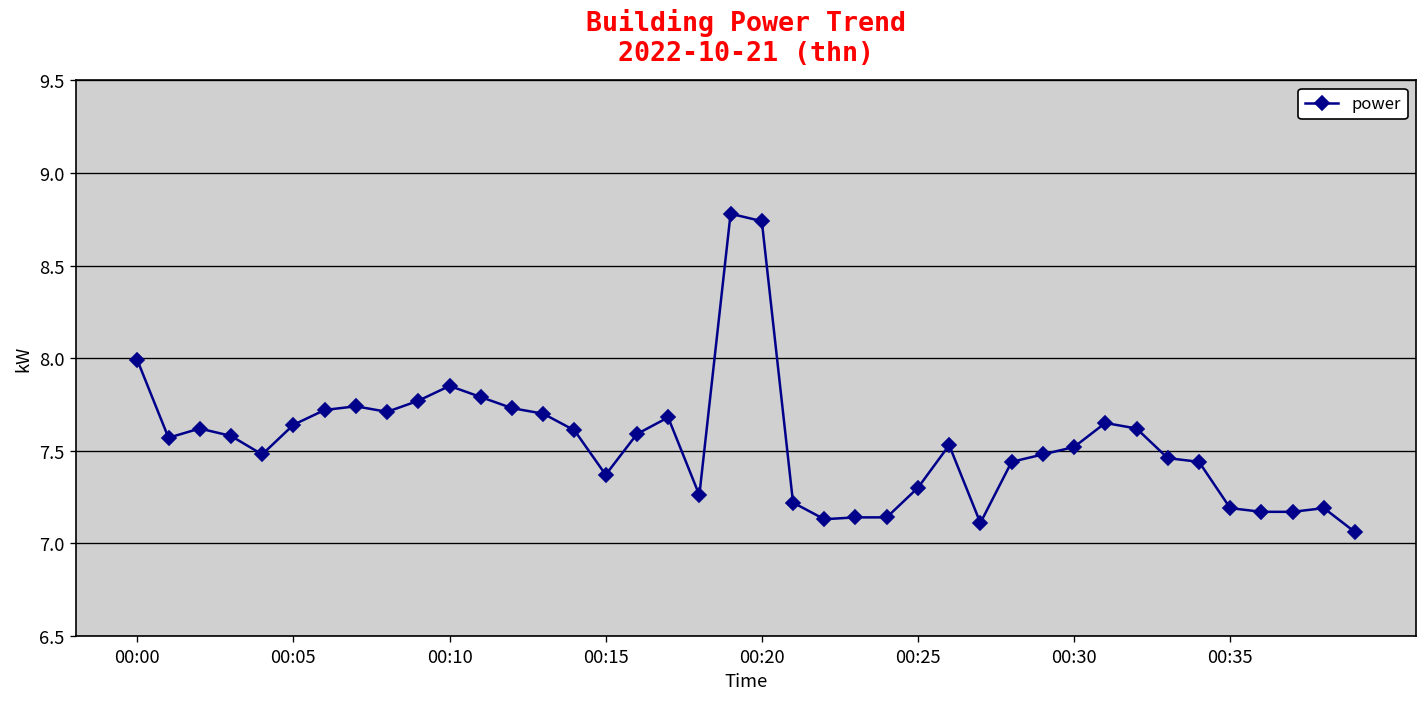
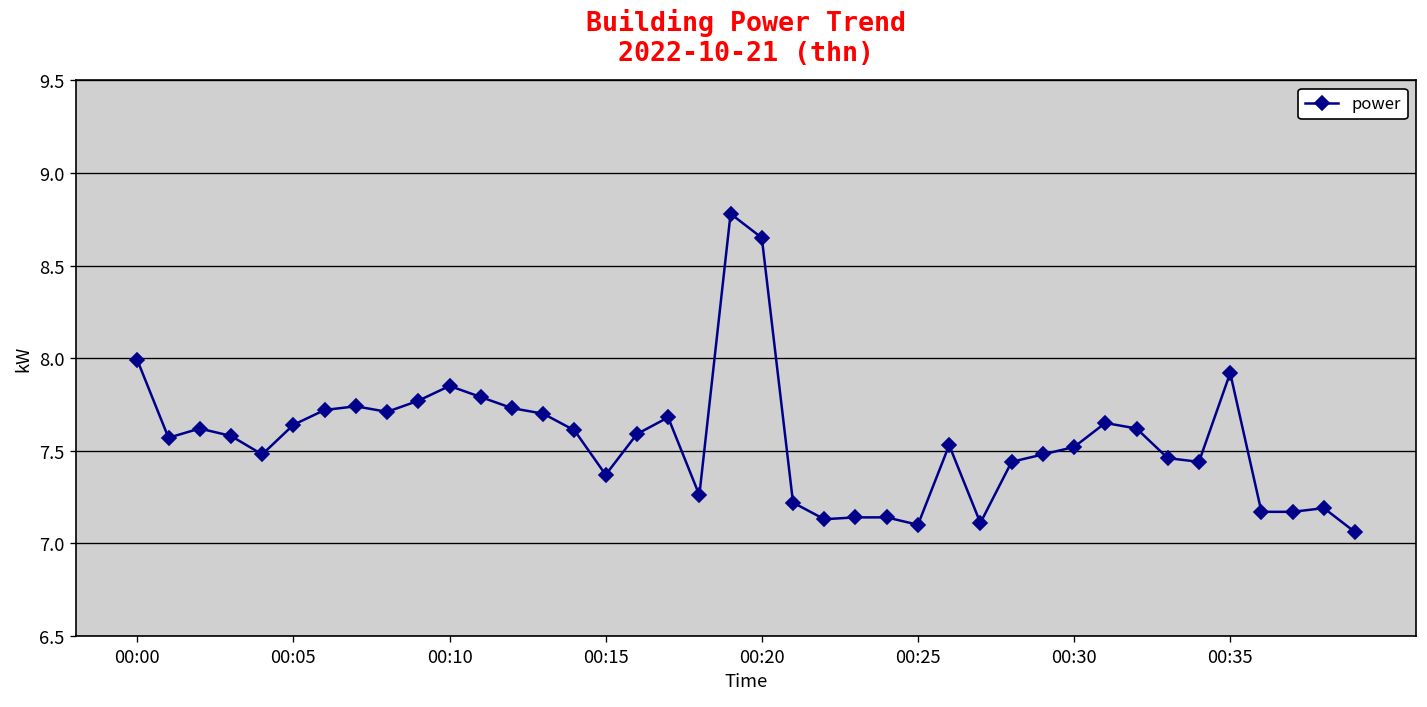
  {
    "00:00": 7.99,
    "00:05": 7.64,
    "00:10": 7.85,
    "00:15": 7.37,
-   "00:20": 8.74,
-   "00:25": 7.3,
+   "00:20": 8.65,
+   "00:25": 7.1,
    "00:30": 7.52,
-   "00:35": 7.19
+   "00:35": 7.92
  }
